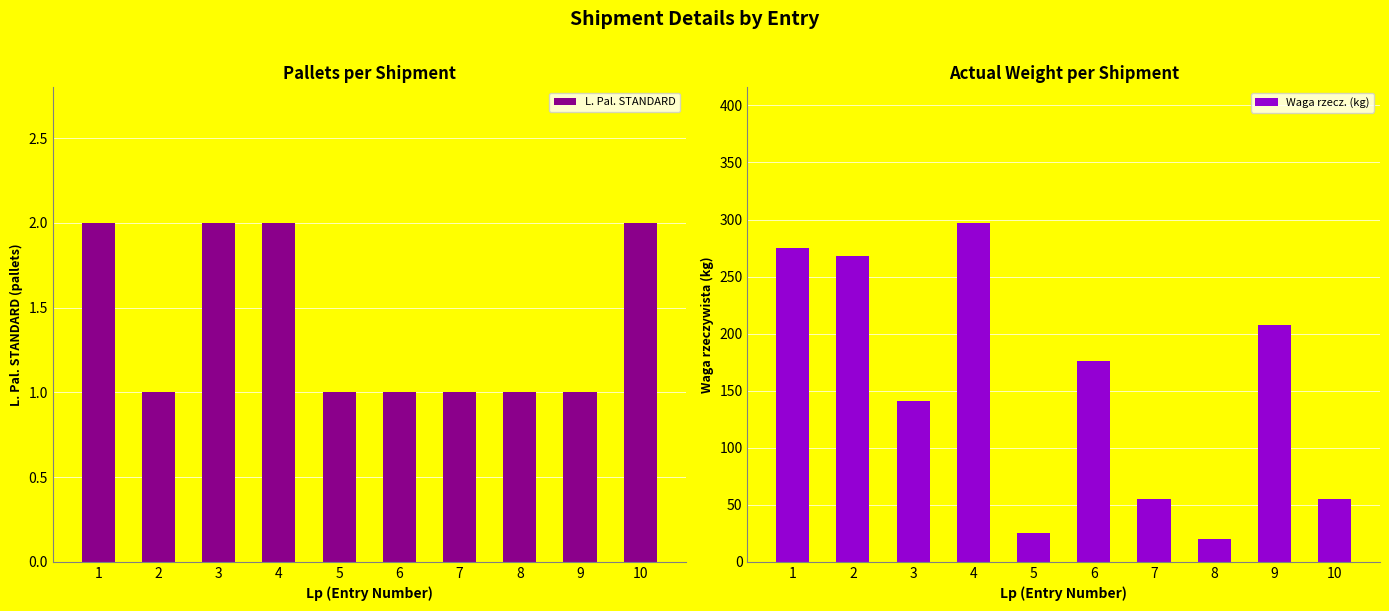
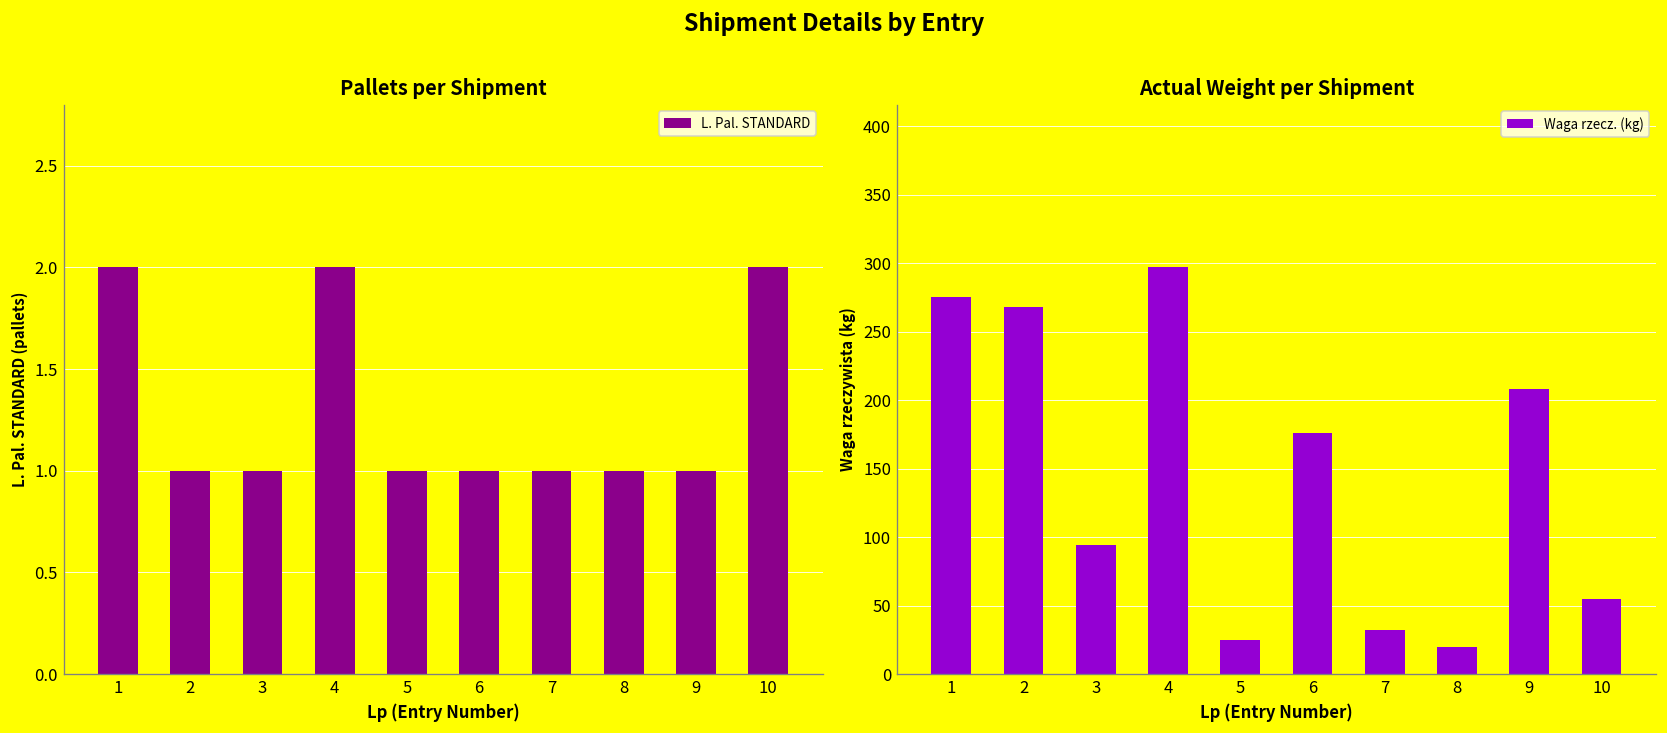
  {
    "Pallets per Shipment": {
      "1": 2,
      "2": 1,
-     "3": 2,
+     "3": 1,
      "4": 2,
      "5": 1,
      "6": 1,
      "7": 1,
      "8": 1,
      "9": 1,
      "10": 2
    },
    "Actual Weight per Shipment": {
      "1": 275,
      "2": 268,
-     "3": 141,
+     "3": 94,
      "4": 297,
      "5": 25,
      "6": 176,
-     "7": 55,
+     "7": 32,
      "8": 20,
      "9": 208,
      "10": 55
    }
  }
